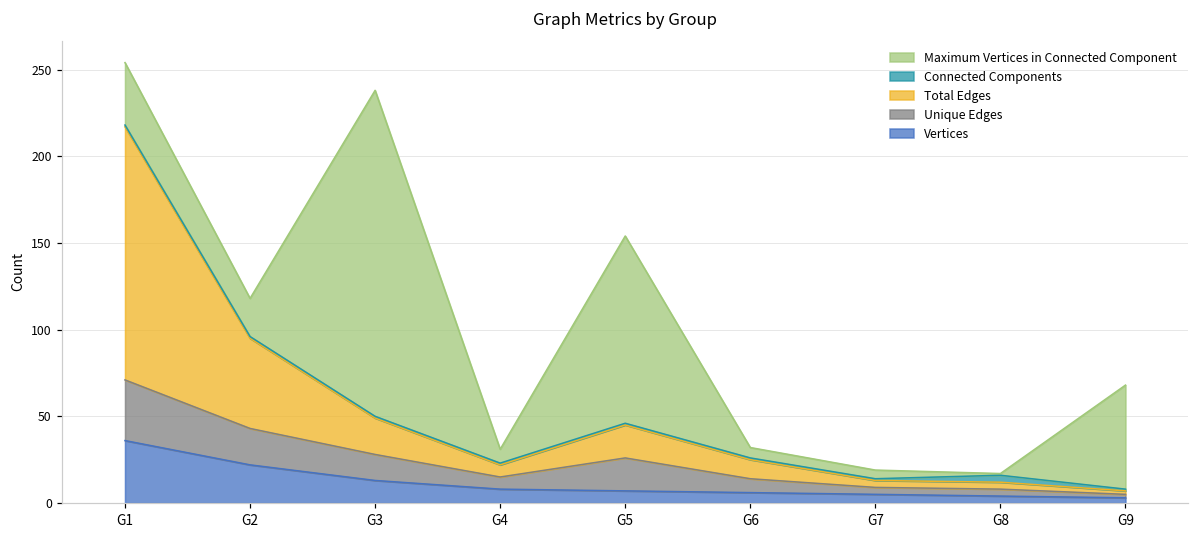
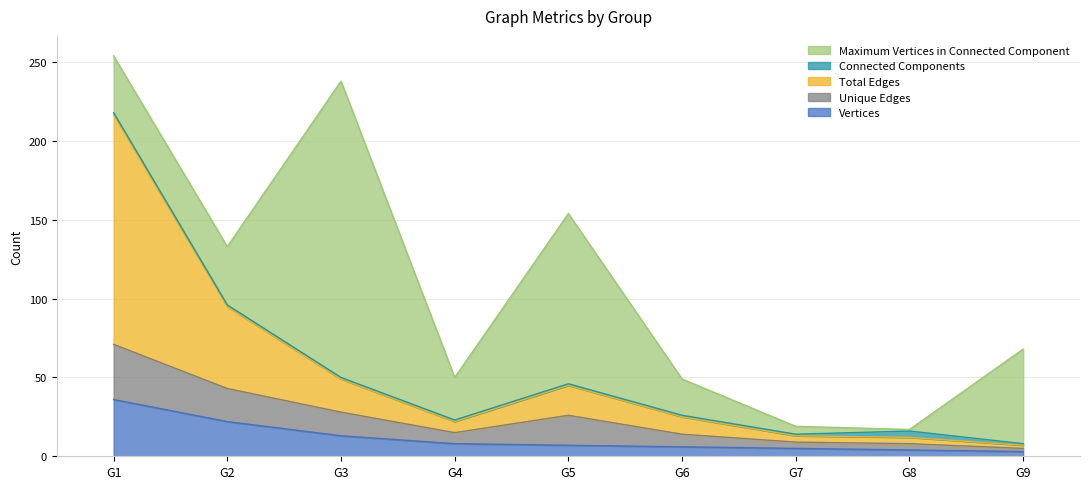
  {
    "Unique Edges": {
      "G1": 35,
      "G2": 21,
      "G3": 15,
      "G4": 7,
      "G5": 19,
      "G6": 8,
      "G7": 4,
      "G8": 4,
      "G9": 2
    },
    "Total Edges": {
      "G8": 4
    },
    "Maximum Vertices in Connected Component": {
      "G1": 36,
-     "G2": 22,
+     "G2": 37,
      "G3": 188,
-     "G4": 8,
+     "G4": 27,
      "G5": 108,
-     "G6": 6,
+     "G6": 23,
      "G7": 5,
      "G9": 60
    }
  }
